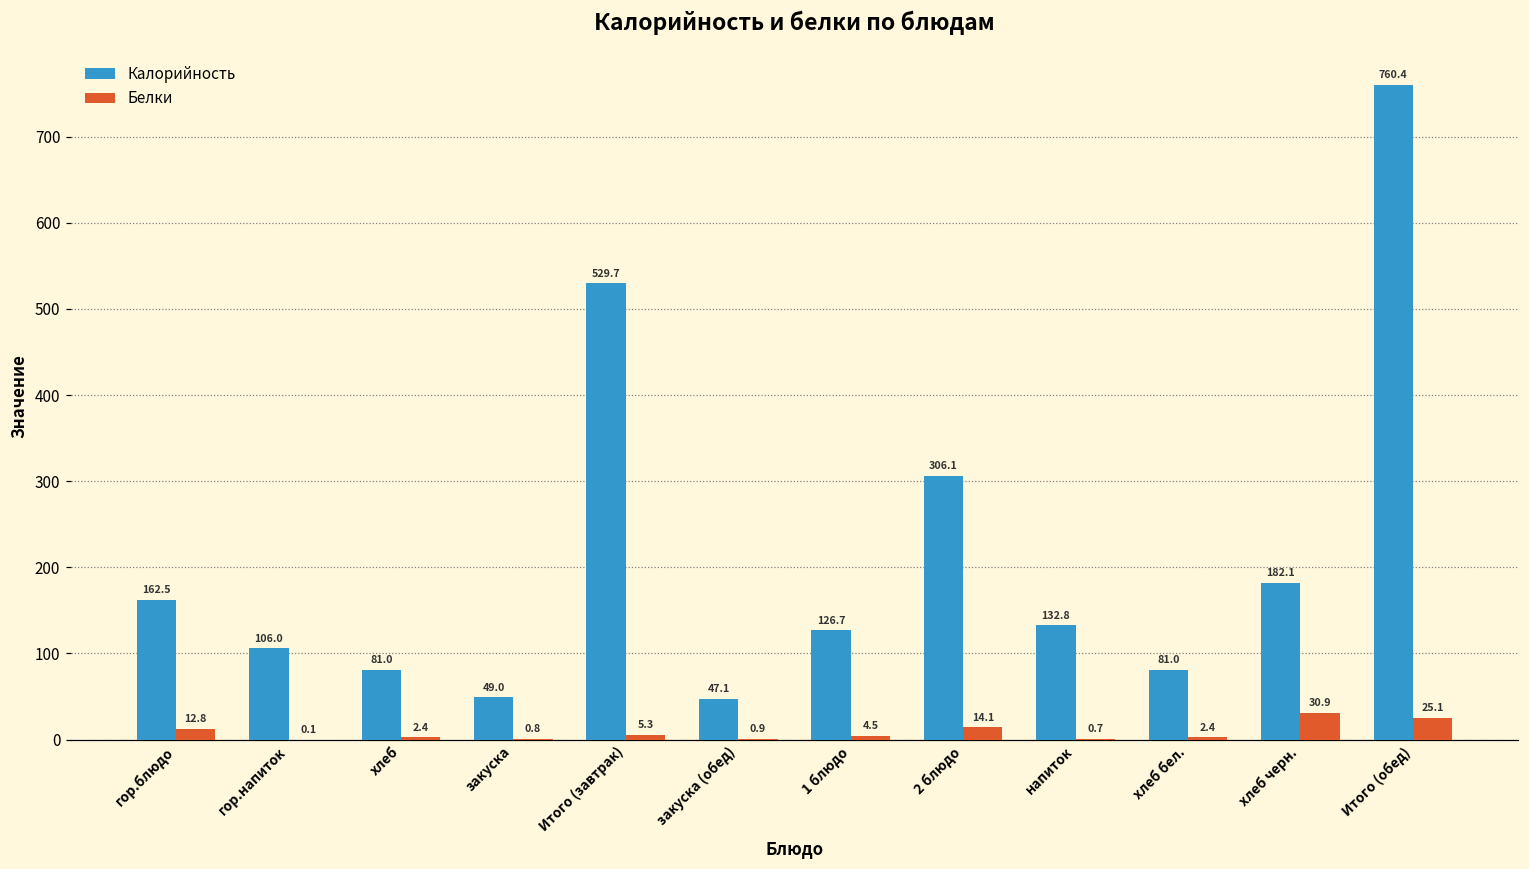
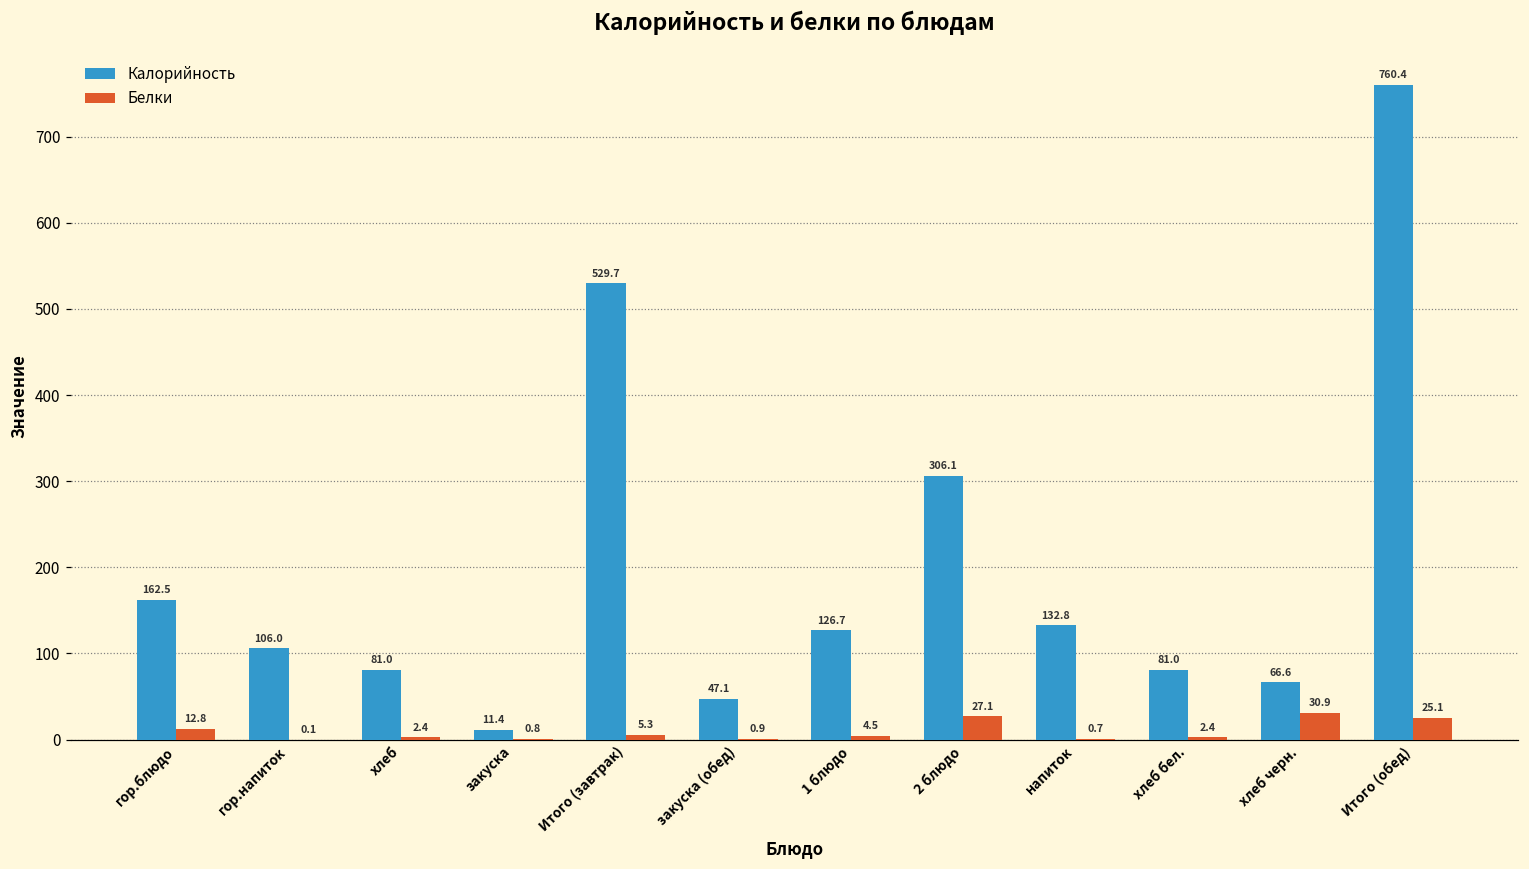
  {
    "Калорийность": {
      "гор.блюдо": 162.5,
      "гор.напиток": 106.0,
      "хлеб": 81.0,
-     "закуска": 49.0,
+     "закуска": 11.4,
      "Итого (завтрак)": 529.7,
      "закуска (обед)": 47.1,
      "1 блюдо": 126.7,
      "2 блюдо": 306.1,
      "напиток": 132.8,
      "хлеб бел.": 81.0,
-     "хлеб черн.": 182.1,
+     "хлеб черн.": 66.6,
      "Итого (обед)": 760.4
    },
    "Белки": {
      "гор.блюдо": 12.8,
      "гор.напиток": 0.1,
      "хлеб": 2.4,
      "закуска": 0.8,
      "Итого (завтрак)": 5.3,
      "закуска (обед)": 0.9,
      "1 блюдо": 4.5,
-     "2 блюдо": 14.1,
+     "2 блюдо": 27.1,
      "напиток": 0.7,
      "хлеб бел.": 2.4,
      "хлеб черн.": 30.9,
      "Итого (обед)": 25.1
    }
  }
